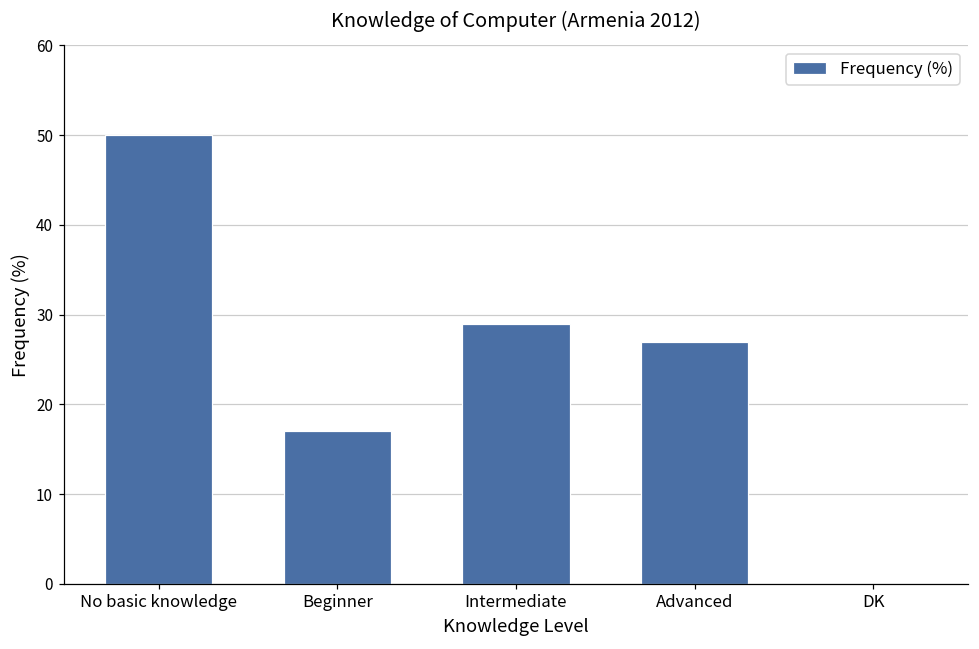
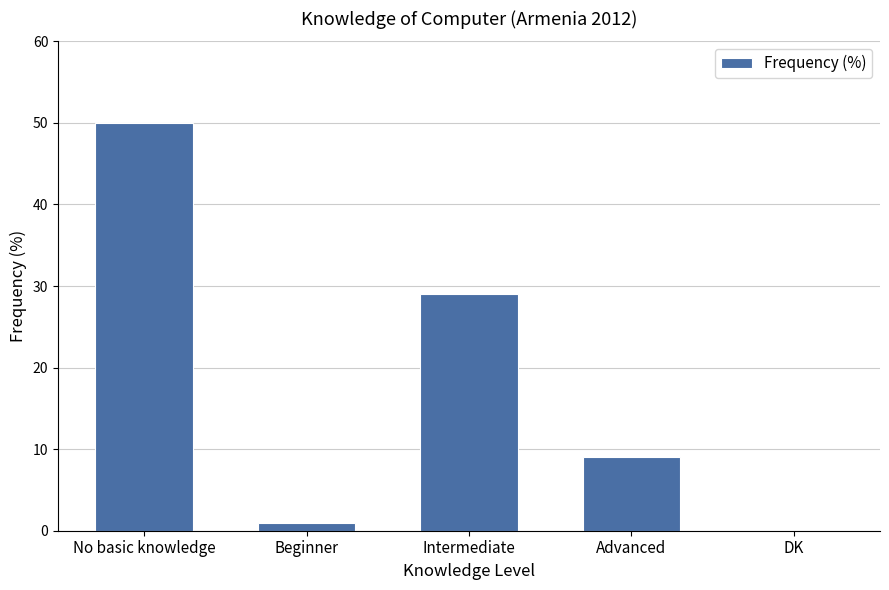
  {
    "No basic knowledge": 50,
-   "Beginner": 17,
+   "Beginner": 1,
    "Intermediate": 29,
-   "Advanced": 27,
+   "Advanced": 9,
    "DK": 0
  }
